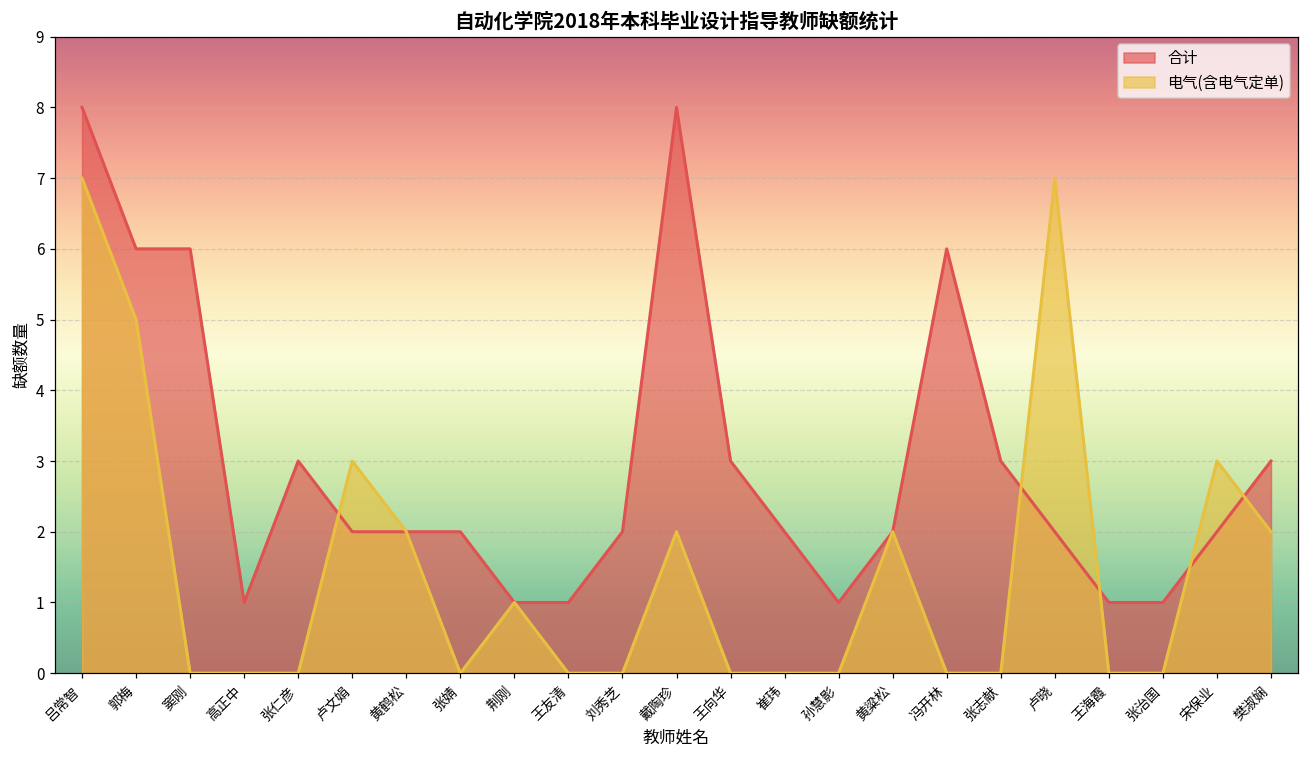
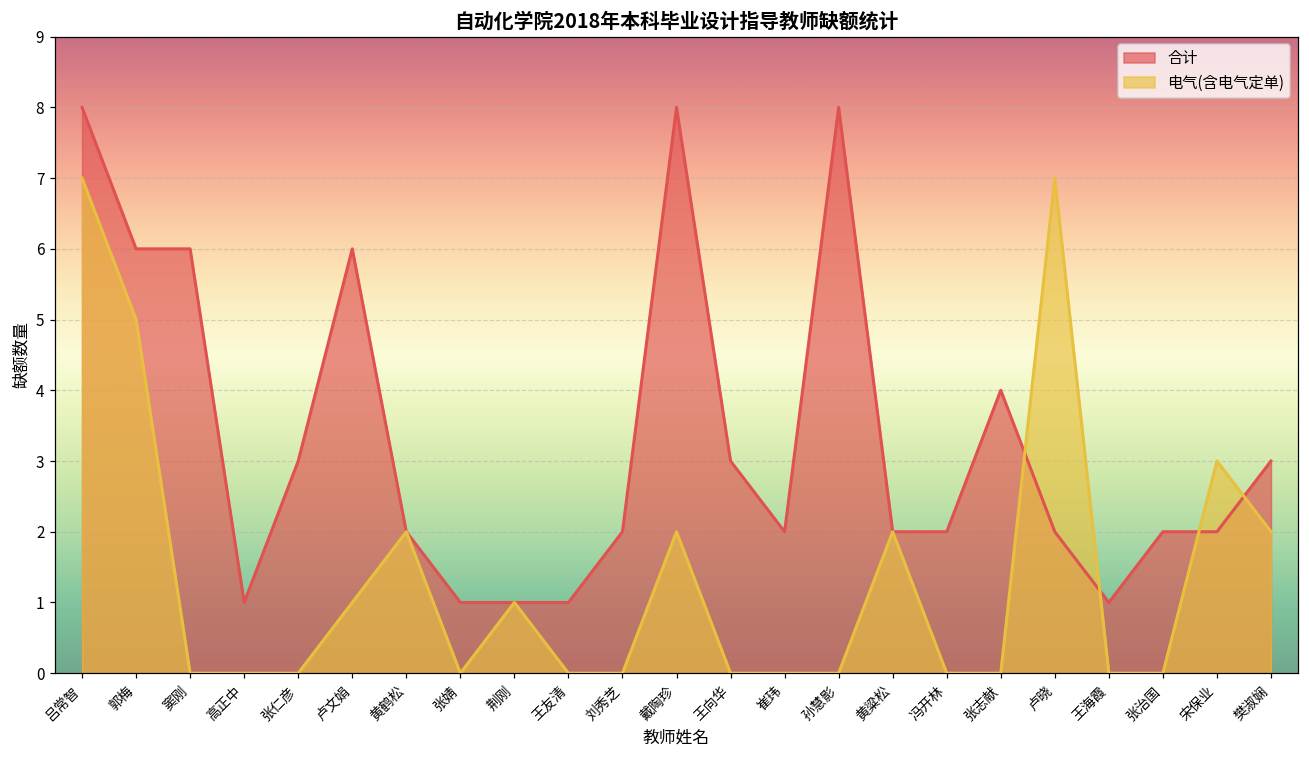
  {
    "合计": {
      "吕常智": 8,
      "郭梅": 6,
      "窦刚": 6,
      "高正中": 1,
      "张仁彦": 3,
-     "卢文娟": 2,
-     "张婧": 2,
+     "卢文娟": 6,
+     "张婧": 1,
      "王友清": 1,
      "刘秀芝": 2,
      "戴陶珍": 8,
      "王向华": 3,
      "崔玮": 2,
-     "孙慧影": 1,
-     "冯开林": 6,
-     "张志献": 3,
+     "孙慧影": 8,
+     "冯开林": 2,
+     "张志献": 4,
      "卢晓": 2,
      "王海霞": 1,
-     "张治国": 1,
+     "张治国": 2,
      "宋保业": 2,
      "樊淑娴": 3
    },
    "电气(含电气定单)": {
      "吕常智": 7,
      "郭梅": 5,
      "窦刚": 0,
      "高正中": 0,
      "张仁彦": 0,
-     "卢文娟": 3,
+     "卢文娟": 1,
      "张婧": 0,
      "王友清": 0,
      "刘秀芝": 0,
      "戴陶珍": 2,
      "王向华": 0,
      "崔玮": 0,
      "孙慧影": 0,
      "冯开林": 0,
      "张志献": 0,
      "卢晓": 7,
      "王海霞": 0,
      "张治国": 0,
      "宋保业": 3,
      "樊淑娴": 2
    }
  }
